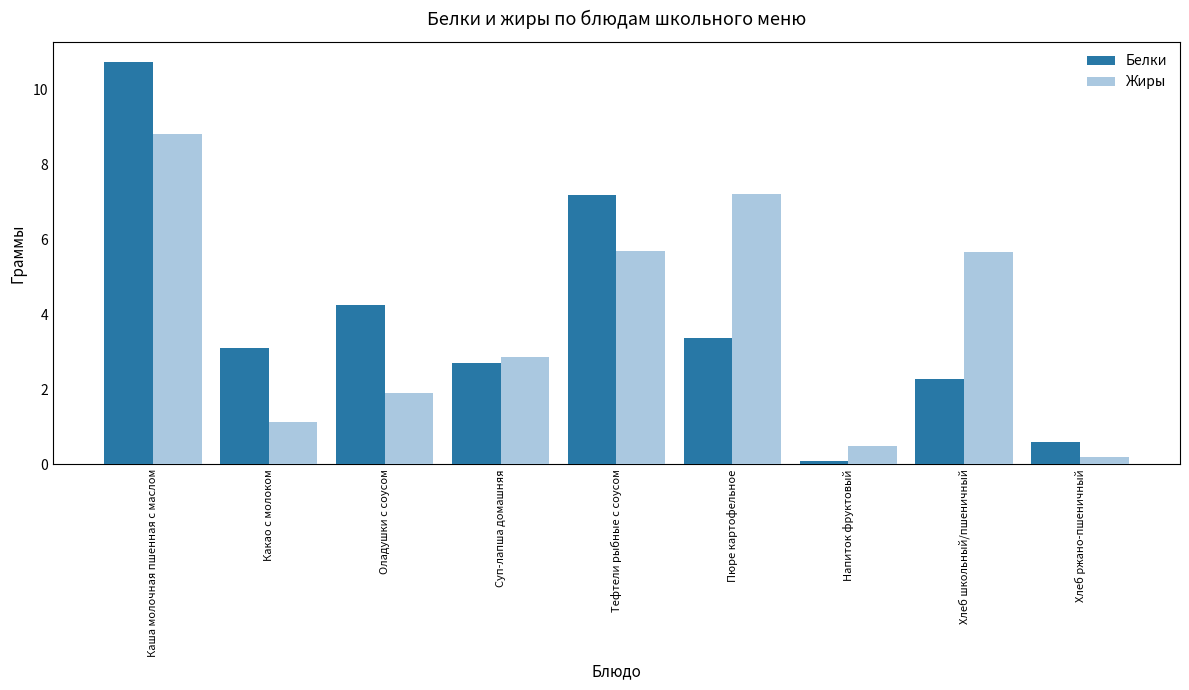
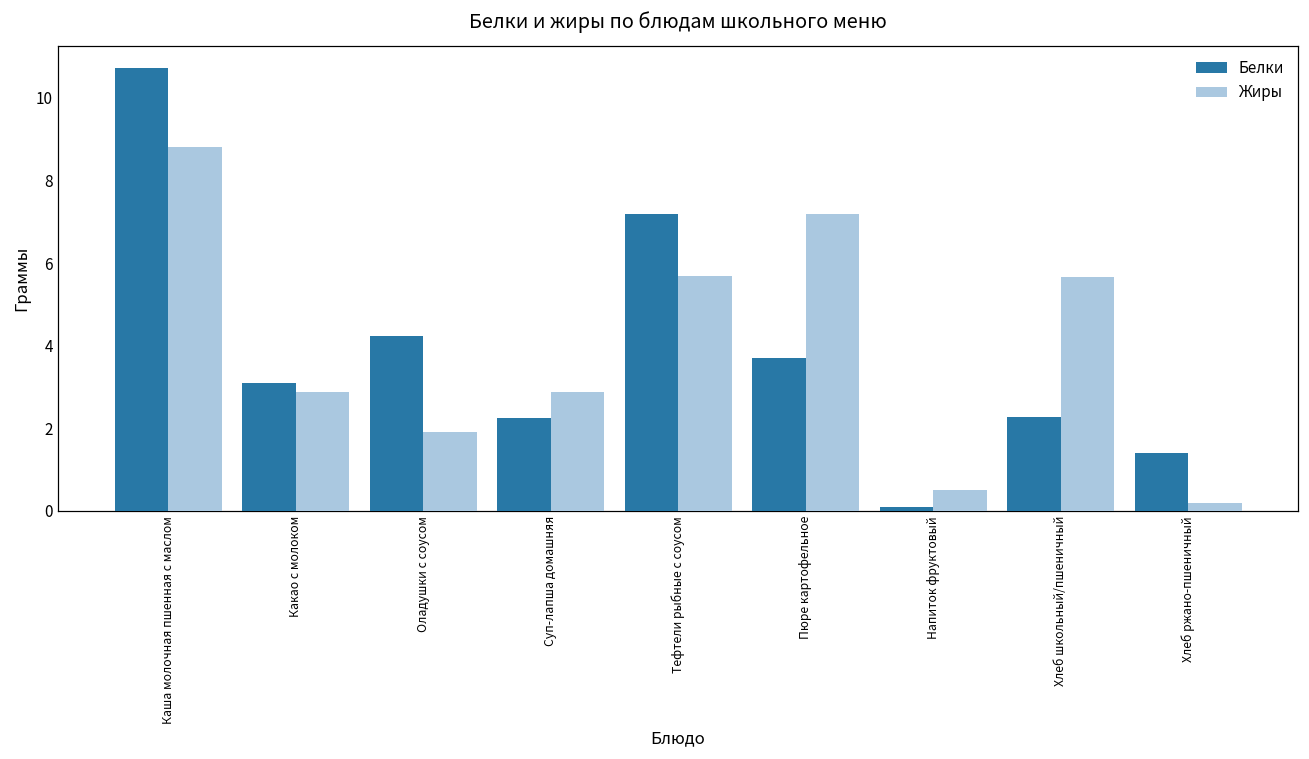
  {
    "Белки": {
      "Каша молочная пшенная с маслом": 10.7,
      "Какао с молоком": 3.1,
      "Оладушки с соусом": 4.2,
-     "Суп-лапша домашняя": 2.7,
+     "Суп-лапша домашняя": 2.2,
      "Тефтели рыбные с соусом": 7.2,
-     "Пюре картофельное": 3.4,
+     "Пюре картофельное": 3.7,
      "Напиток фруктовый": 0.1,
      "Хлеб школьный/пшеничный": 2.3,
-     "Хлеб ржано-пшеничный": 0.6
+     "Хлеб ржано-пшеничный": 1.4
    },
    "Жиры": {
      "Каша молочная пшенная с маслом": 8.8,
-     "Какао с молоком": 1.1,
+     "Какао с молоком": 2.9,
      "Оладушки с соусом": 1.9,
      "Суп-лапша домашняя": 2.9,
      "Тефтели рыбные с соусом": 5.7,
      "Пюре картофельное": 7.2,
      "Напиток фруктовый": 0.5,
      "Хлеб школьный/пшеничный": 5.7,
      "Хлеб ржано-пшеничный": 0.2
    }
  }
